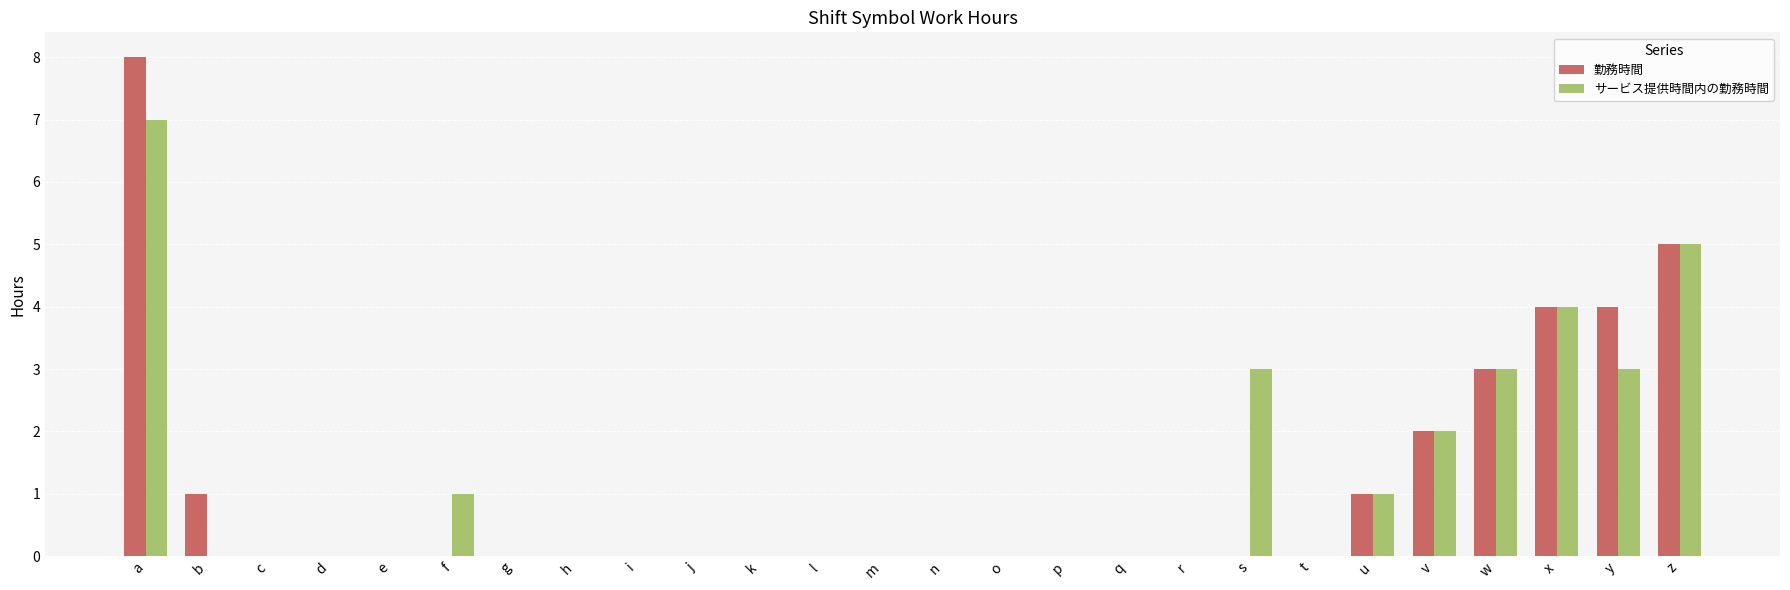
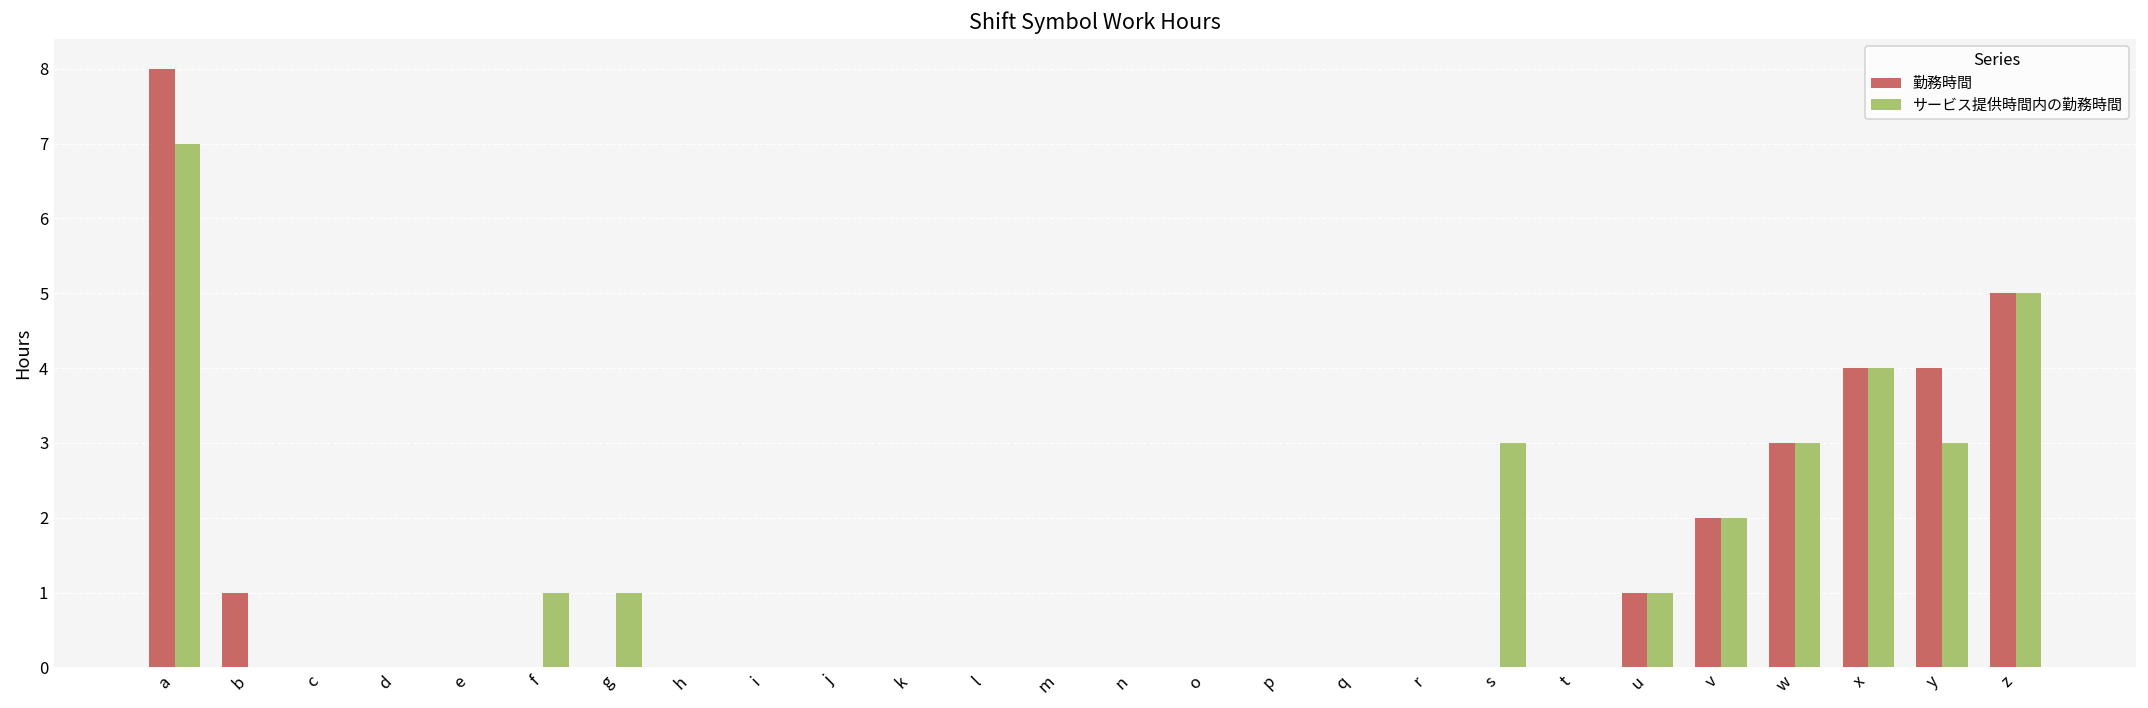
  {
    "勤務時間": {
      "a": 8,
      "b": 1,
      "c": 0,
      "d": 0,
      "e": 0,
      "f": 0,
      "g": 0,
      "h": 0,
      "i": 0,
      "j": 0,
      "k": 0,
      "l": 0,
      "m": 0,
      "n": 0,
      "o": 0,
      "p": 0,
      "q": 0,
      "r": 0,
      "s": 0,
      "t": 0,
      "u": 1,
      "v": 2,
      "w": 3,
      "x": 4,
      "y": 4,
      "z": 5
    },
    "サービス提供時間内の勤務時間": {
      "a": 7,
      "b": 0,
      "c": 0,
      "d": 0,
      "e": 0,
      "f": 1,
-     "g": 0,
+     "g": 1,
      "h": 0,
      "i": 0,
      "j": 0,
      "k": 0,
      "l": 0,
      "m": 0,
      "n": 0,
      "o": 0,
      "p": 0,
      "q": 0,
      "r": 0,
      "s": 3,
      "t": 0,
      "u": 1,
      "v": 2,
      "w": 3,
      "x": 4,
      "y": 3,
      "z": 5
    }
  }
